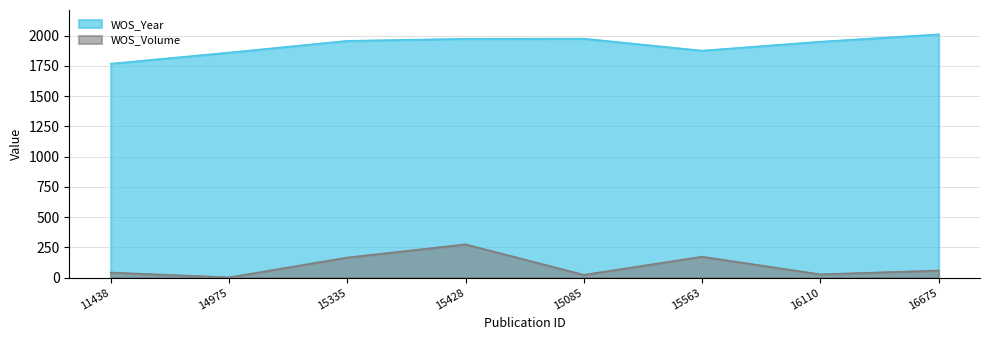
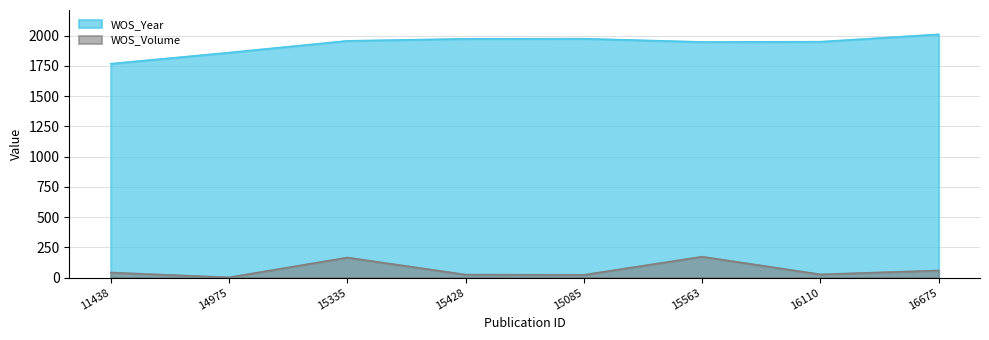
  {
    "WOS_Year": {
      "11438": 1770,
      "14975": 1860,
      "15335": 1960,
      "15428": 1970,
      "15085": 1980,
-     "15563": 1880,
+     "15563": 1950,
      "16110": 1950,
      "16675": 2010
    },
    "WOS_Volume": {
      "11438": 40,
      "14975": 0,
      "15335": 170,
-     "15428": 280,
+     "15428": 30,
      "15085": 20,
      "15563": 170,
      "16110": 30,
      "16675": 60
    }
  }
